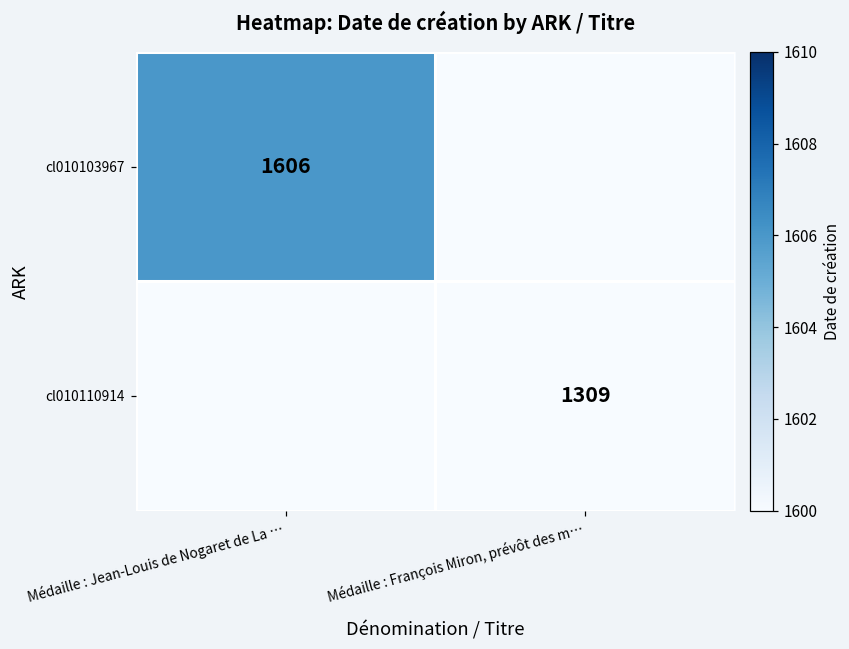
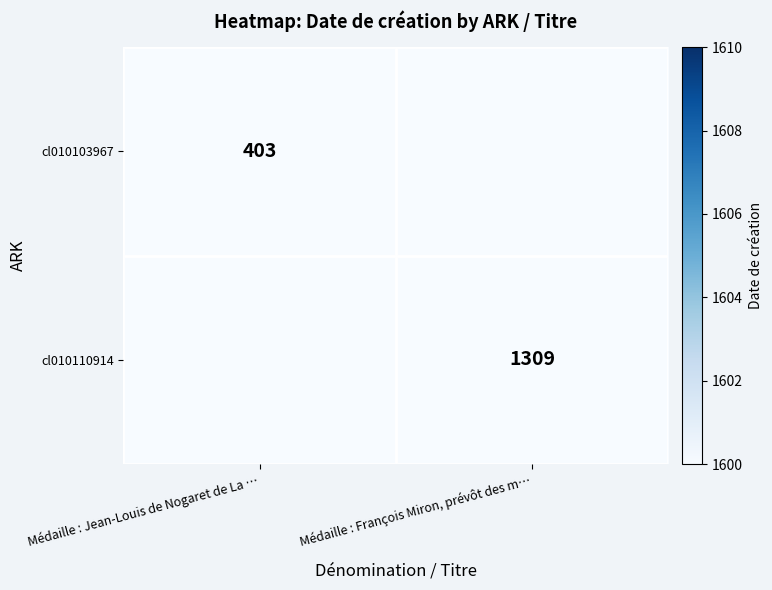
  {
    "cl010103967": {
-     "Médaille : Jean-Louis de Nogaret de La …": 1606
+     "Médaille : Jean-Louis de Nogaret de La …": 403
    },
    "cl010110914": {
      "Médaille : François Miron, prévôt des m…": 1309
    }
  }
